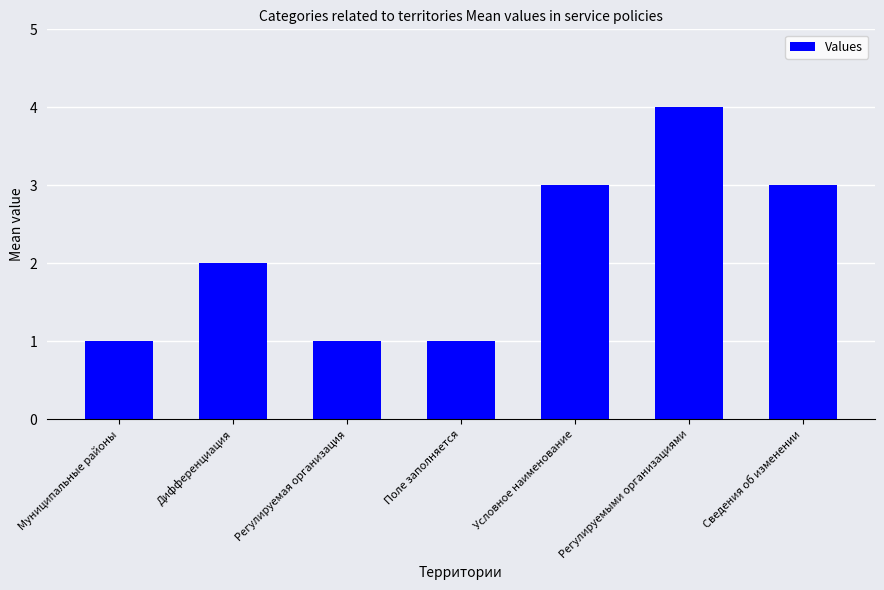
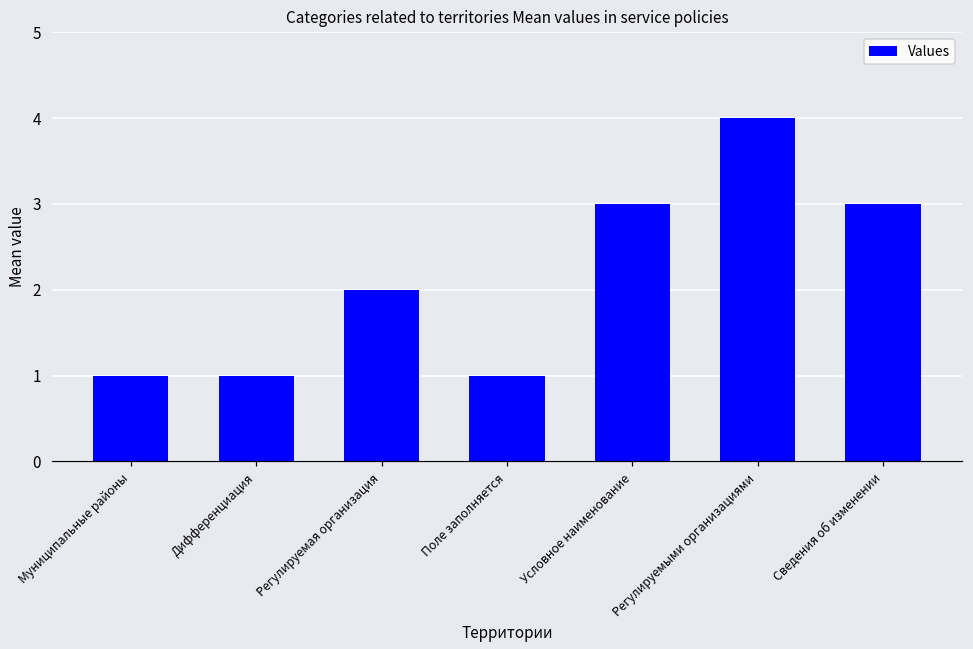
  {
    "Муниципальные районы": 1,
-   "Дифференциация": 2,
-   "Регулируемая организация": 1,
+   "Дифференциация": 1,
+   "Регулируемая организация": 2,
    "Поле заполняется": 1,
    "Условное наименование": 3,
    "Регулируемыми организациями": 4,
    "Сведения об изменении": 3
  }
